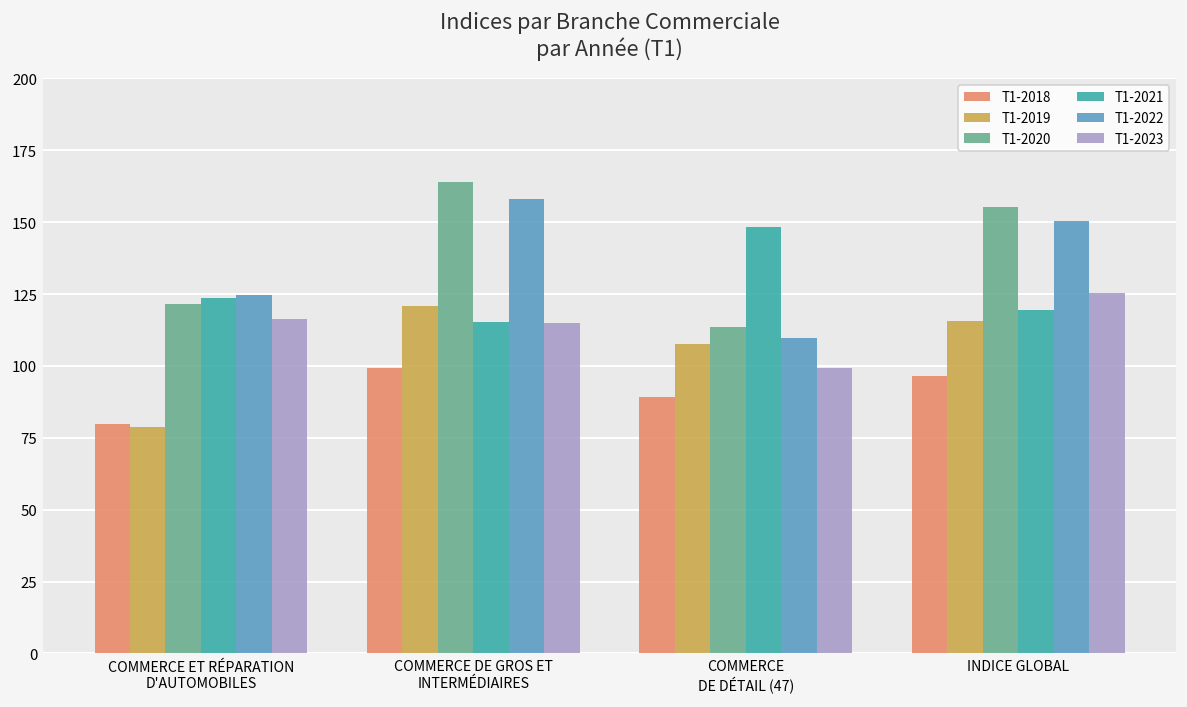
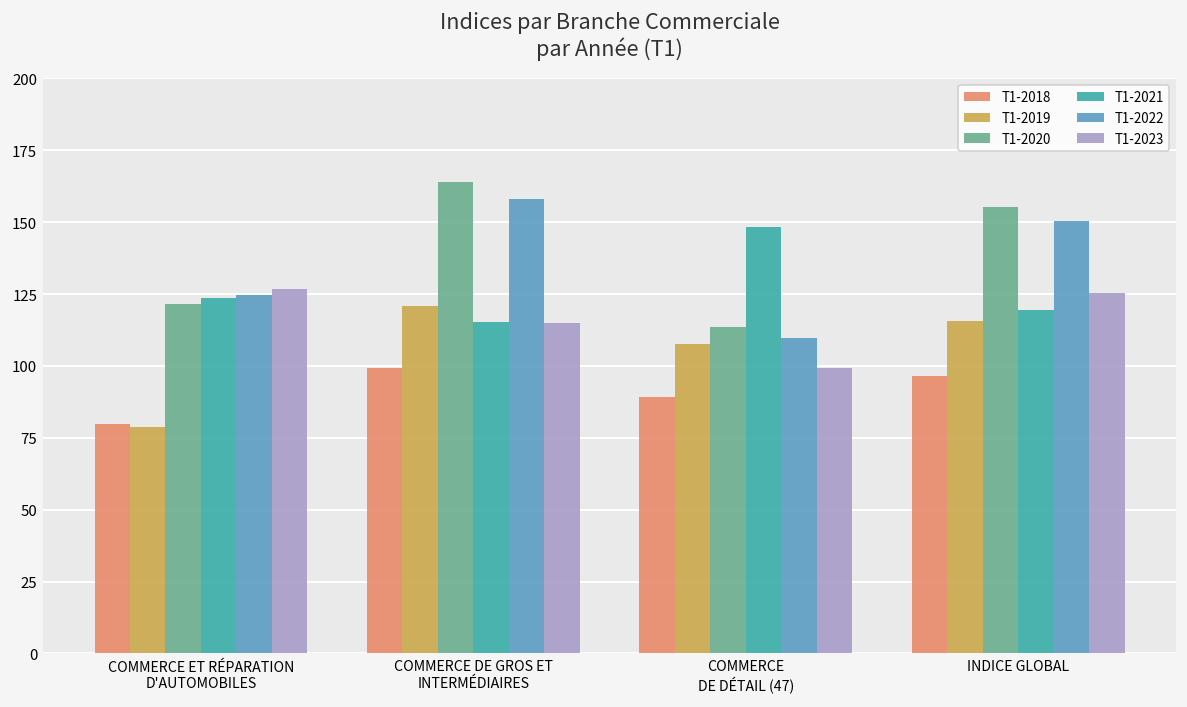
  {
    "T1-2023": {
-     "COMMERCE ET RÉPARATION D'AUTOMOBILES": 116,
+     "COMMERCE ET RÉPARATION D'AUTOMOBILES": 127,
      "COMMERCE DE GROS ET INTERMÉDIAIRES": 115,
      "COMMERCE DE DÉTAIL (47)": 99,
      "INDICE GLOBAL": 125
    }
  }
